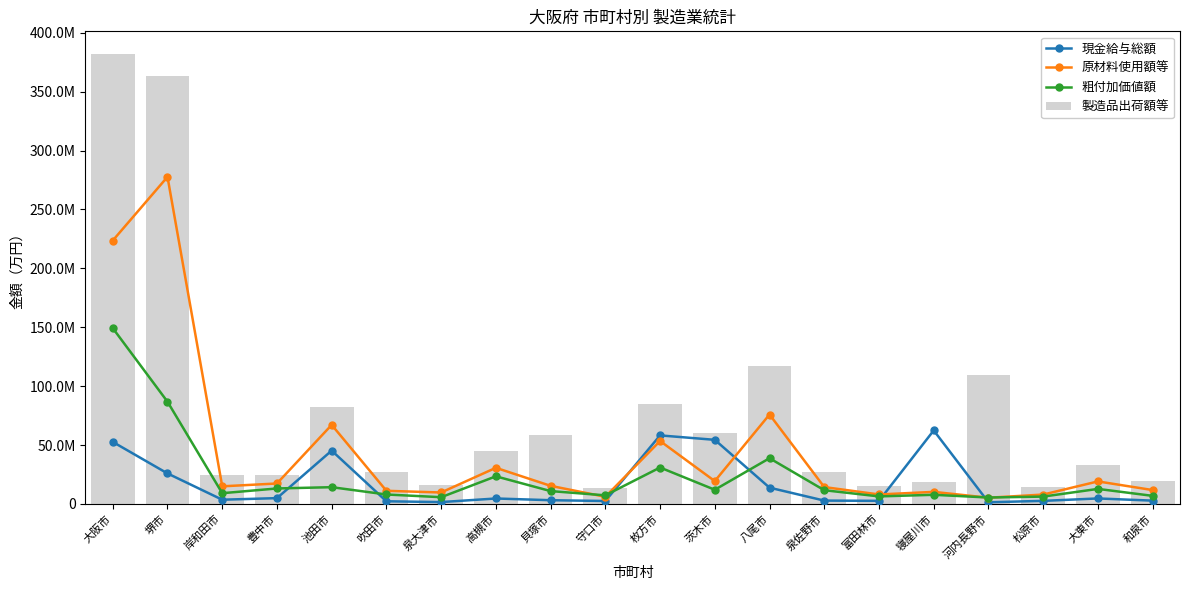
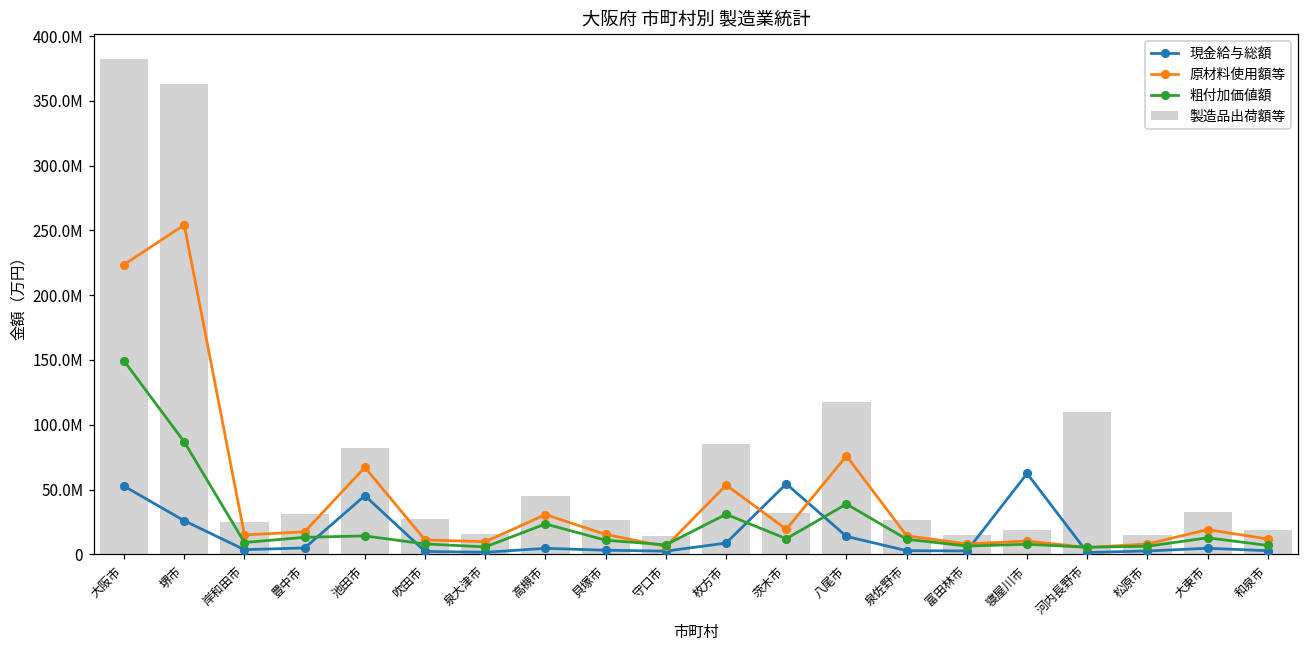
  {
    "現金給与総額": {
      "大阪市": 53000000,
      "堺市": 26000000,
      "岸和田市": 4000000,
      "豊中市": 5000000,
      "池田市": 45000000,
      "吹田市": 2000000,
      "泉大津市": 2000000,
      "高槻市": 5000000,
      "貝塚市": 3000000,
      "守口市": 2000000,
-     "枚方市": 58000000,
+     "枚方市": 9000000,
      "茨木市": 54000000,
      "八尾市": 14000000,
      "泉佐野市": 3000000,
      "富田林市": 3000000,
      "寝屋川市": 62000000,
      "河内長野市": 1000000,
      "松原市": 3000000,
      "大東市": 5000000,
      "和泉市": 3000000
    },
    "製造品出荷額等": {
      "大阪市": 382000000,
      "堺市": 363000000,
      "岸和田市": 25000000,
-     "豊中市": 24000000,
+     "豊中市": 31000000,
      "池田市": 82000000,
      "吹田市": 27000000,
      "泉大津市": 16000000,
      "高槻市": 45000000,
-     "貝塚市": 59000000,
+     "貝塚市": 27000000,
      "守口市": 14000000,
      "枚方市": 85000000,
-     "茨木市": 60000000,
+     "茨木市": 32000000,
      "八尾市": 117000000,
      "泉佐野市": 27000000,
      "富田林市": 15000000,
      "寝屋川市": 18000000,
      "河内長野市": 110000000,
      "松原市": 15000000,
      "大東市": 33000000,
      "和泉市": 19000000
    },
    "原材料使用額等": {
      "大阪市": 224000000,
-     "堺市": 278000000,
+     "堺市": 254000000,
      "岸和田市": 15000000,
      "豊中市": 17000000,
      "池田市": 67000000,
      "吹田市": 11000000,
      "泉大津市": 10000000,
      "高槻市": 31000000,
      "貝塚市": 15000000,
      "枚方市": 53000000,
      "茨木市": 19000000,
      "八尾市": 76000000,
      "泉佐野市": 14000000,
      "寝屋川市": 10000000,
      "大東市": 19000000,
      "和泉市": 12000000
    },
    "粗付加価値額": {
      "大阪市": 149000000,
      "堺市": 87000000,
      "岸和田市": 9000000,
      "豊中市": 13000000,
      "池田市": 14000000,
      "吹田市": 8000000,
      "泉大津市": 6000000,
      "高槻市": 23000000,
      "貝塚市": 11000000,
      "枚方市": 31000000,
      "茨木市": 12000000,
      "八尾市": 39000000,
      "泉佐野市": 12000000,
      "寝屋川市": 8000000,
      "大東市": 13000000,
      "和泉市": 7000000
    }
  }
